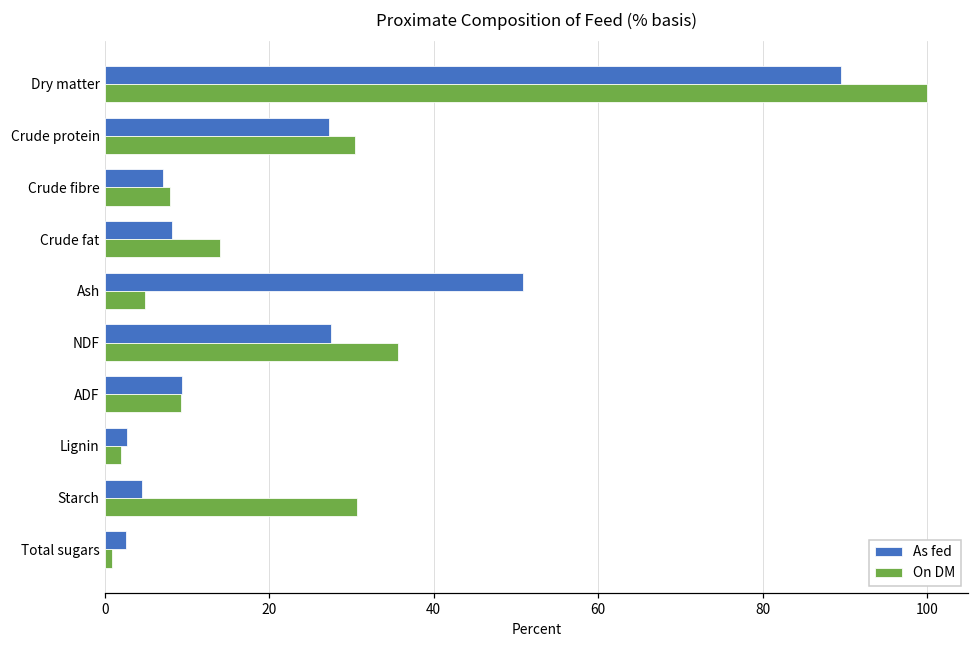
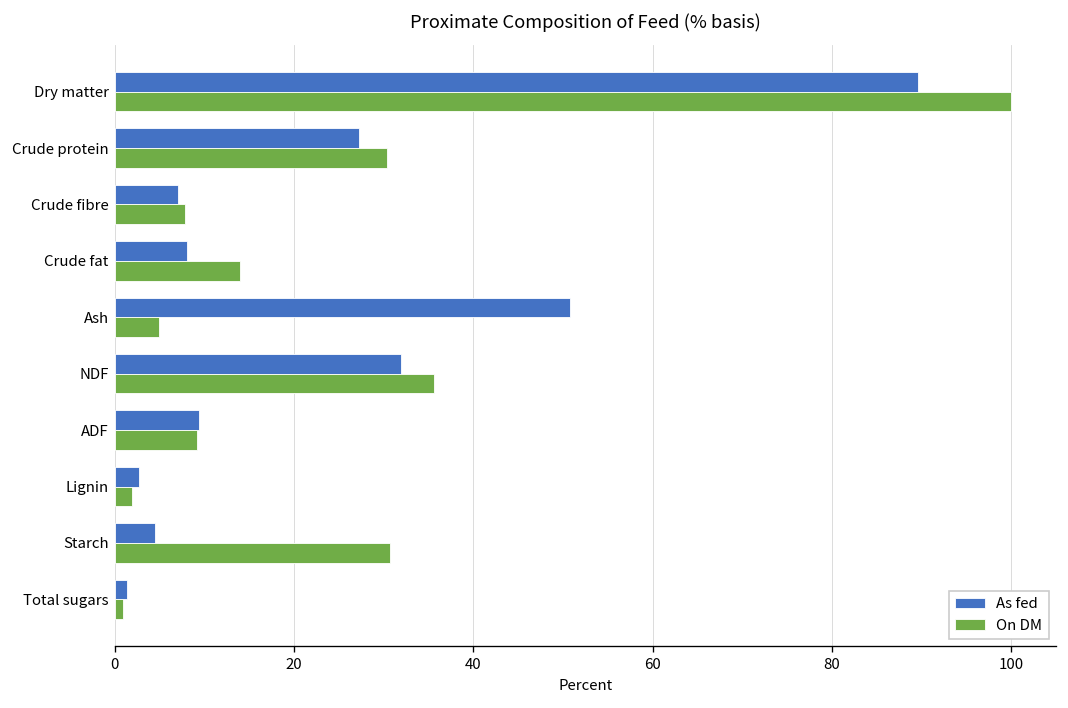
  {
    "As fed": {
      "Dry matter": 90,
      "Crude protein": 27,
      "Crude fibre": 7,
      "Crude fat": 8,
      "Ash": 51,
-     "NDF": 28,
+     "NDF": 32,
      "ADF": 9,
      "Lignin": 3,
      "Starch": 5,
-     "Total sugars": 3
+     "Total sugars": 1
    },
    "On DM": {
      "Dry matter": 100,
      "Crude protein": 30,
      "Crude fibre": 8,
      "Crude fat": 14,
      "Ash": 5,
      "NDF": 36,
      "ADF": 9,
      "Lignin": 2,
      "Starch": 31,
      "Total sugars": 1
    }
  }
